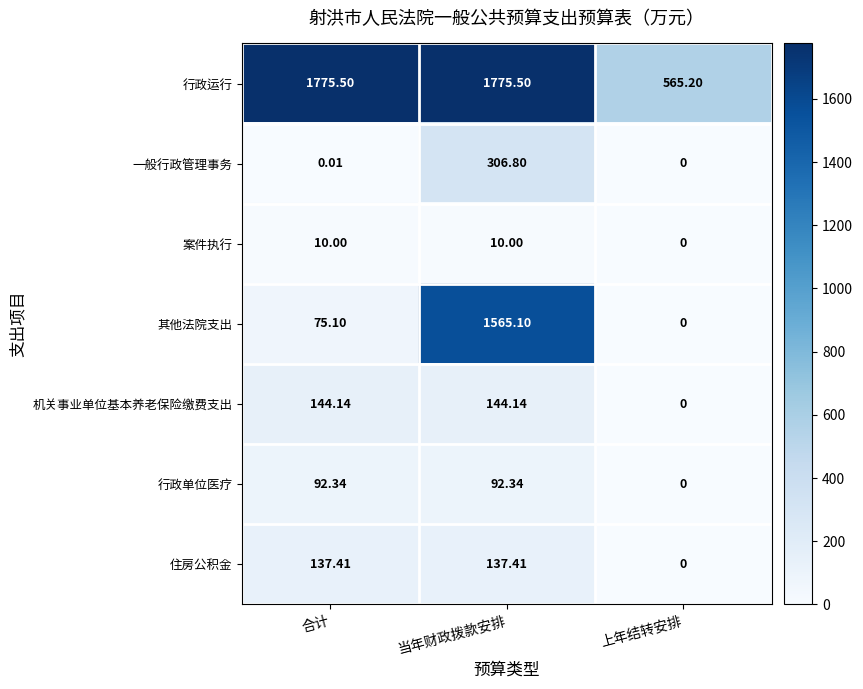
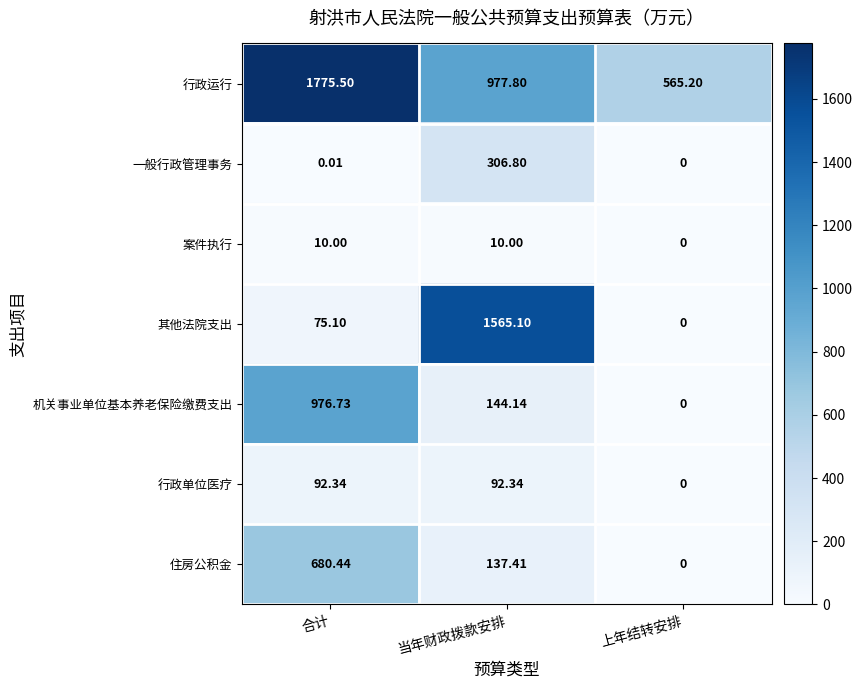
  {
    "行政运行": {
      "合计": 1775.50,
-     "当年财政拨款安排": 1775.50,
+     "当年财政拨款安排": 977.80,
      "上年结转安排": 565.20
    },
    "一般行政管理事务": {
      "合计": 0.01,
      "当年财政拨款安排": 306.80,
      "上年结转安排": 0
    },
    "案件执行": {
      "合计": 10.00,
      "当年财政拨款安排": 10.00,
      "上年结转安排": 0
    },
    "其他法院支出": {
      "合计": 75.10,
      "当年财政拨款安排": 1565.10,
      "上年结转安排": 0
    },
    "机关事业单位基本养老保险缴费支出": {
-     "合计": 144.14,
+     "合计": 976.73,
      "当年财政拨款安排": 144.14,
      "上年结转安排": 0
    },
    "行政单位医疗": {
      "合计": 92.34,
      "当年财政拨款安排": 92.34,
      "上年结转安排": 0
    },
    "住房公积金": {
-     "合计": 137.41,
+     "合计": 680.44,
      "当年财政拨款安排": 137.41,
      "上年结转安排": 0
    }
  }
